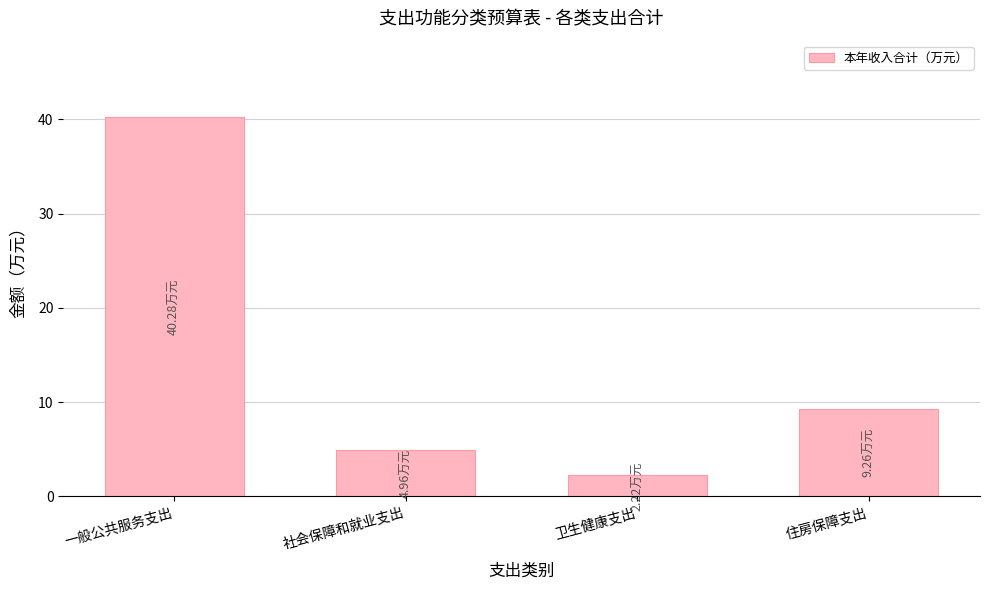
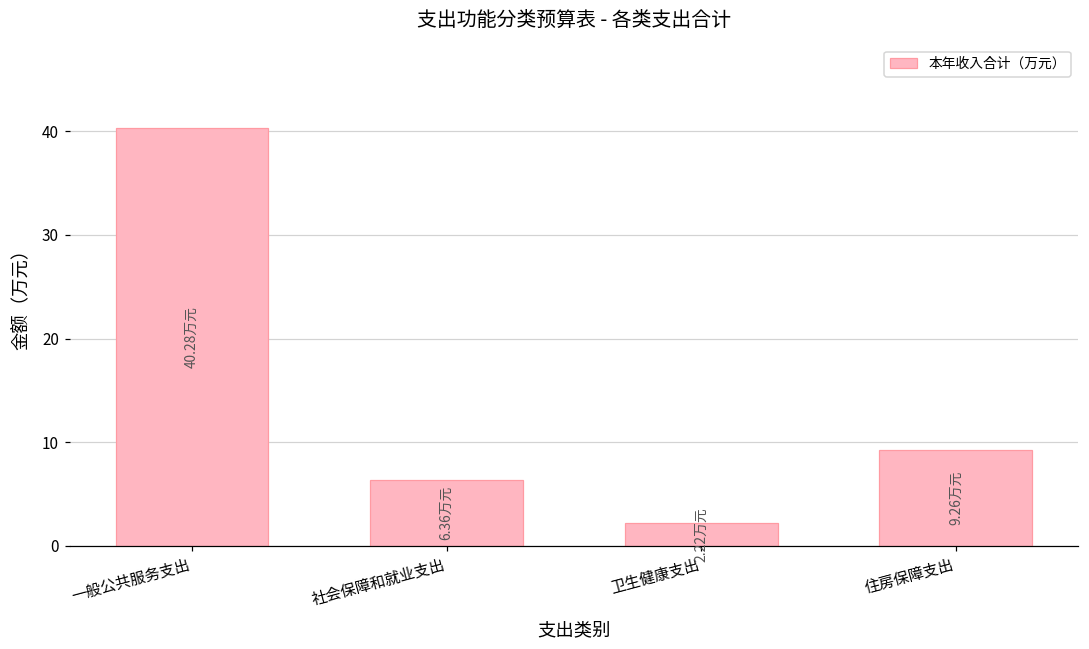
  {
    "一般公共服务支出": 40.28,
-   "社会保障和就业支出": 4.96,
+   "社会保障和就业支出": 6.36,
    "卫生健康支出": 2.22,
    "住房保障支出": 9.26
  }
